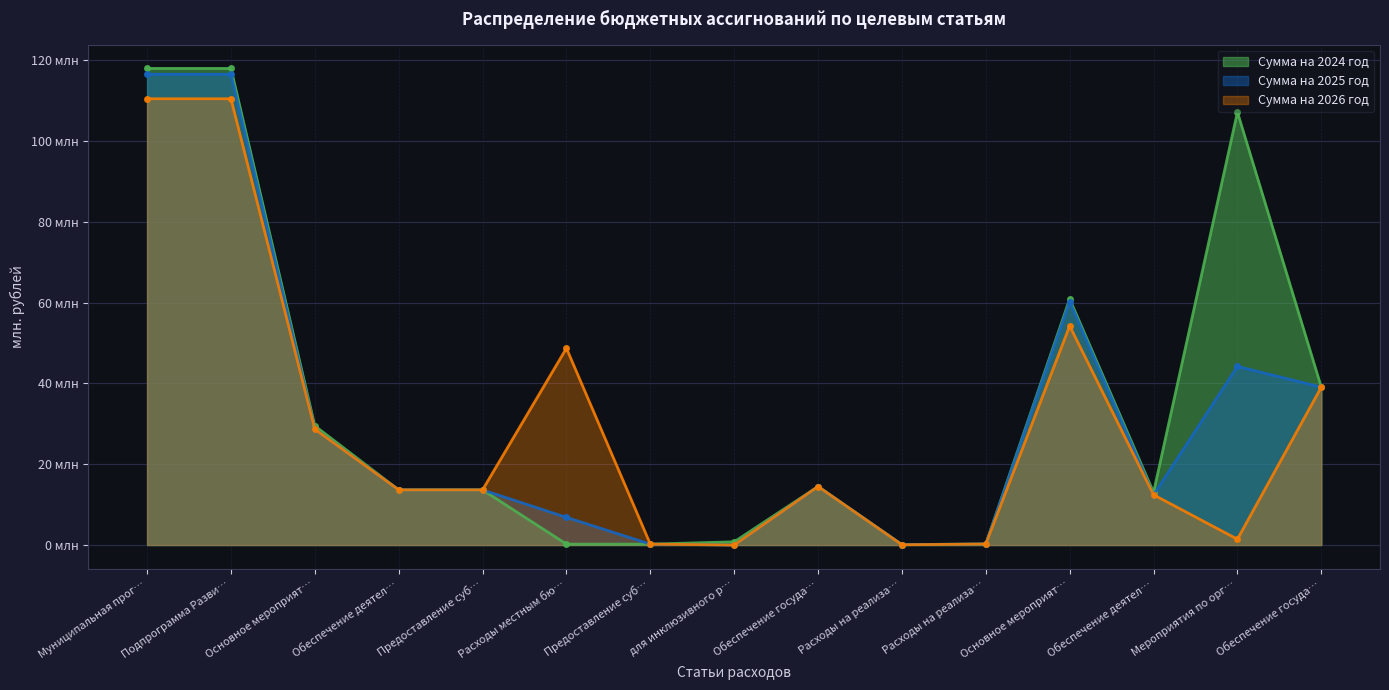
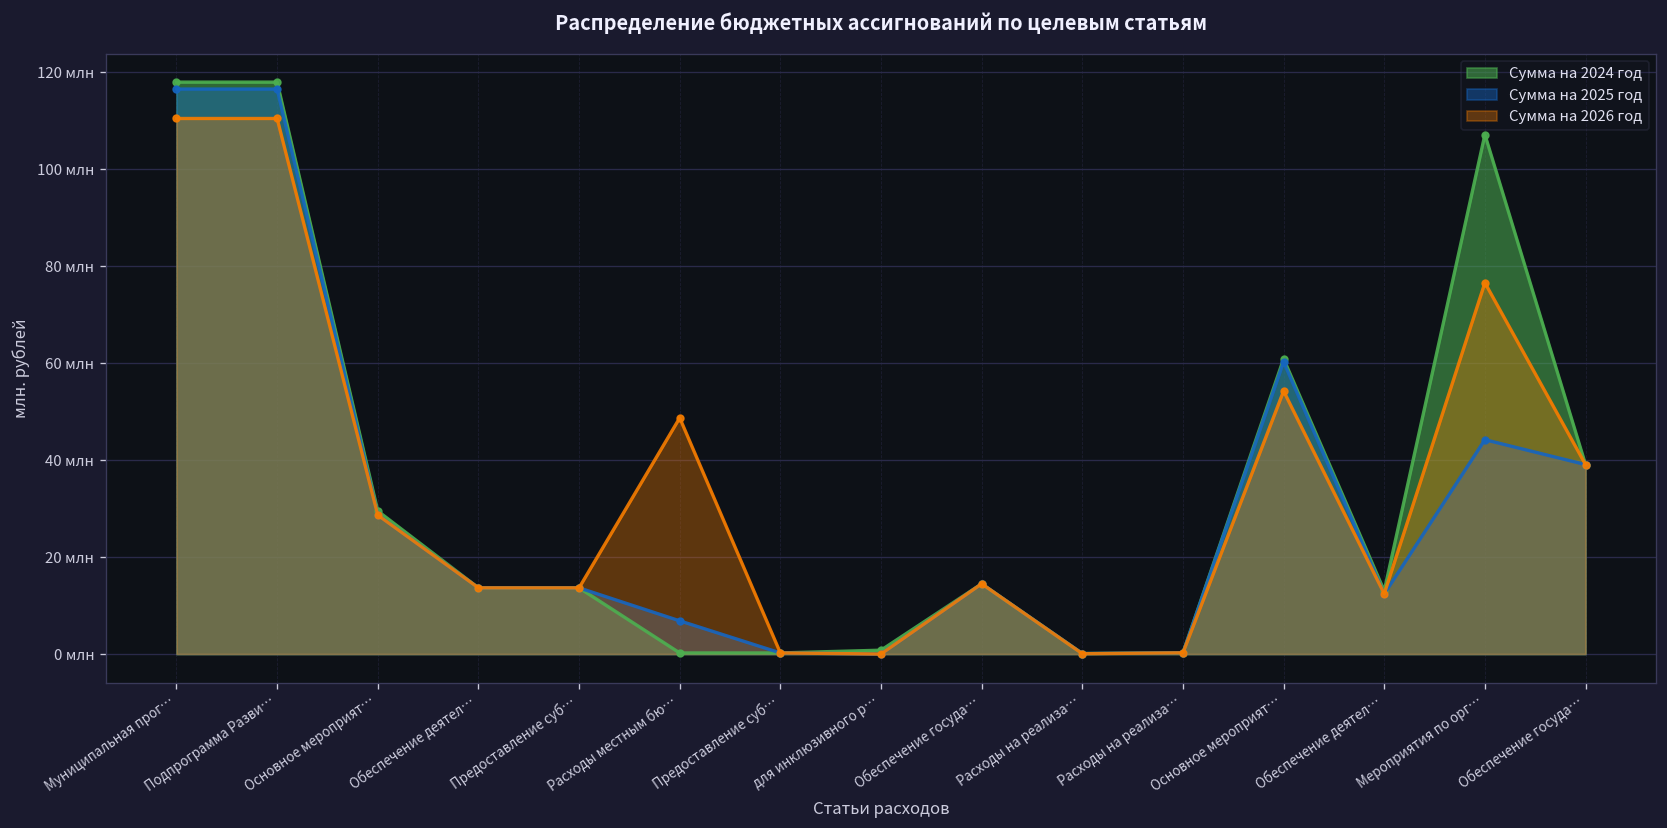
  {
    "Сумма на 2024 год": {
      "Муниципальная прог…": "118 млн",
      "Подпрограмма Разви…": "118 млн",
      "Расходы местным бю…": "0 млн",
      "для инклюзивного р…": "1 млн"
    },
    "Сумма на 2025 год": {
      "Муниципальная прог…": "117 млн",
      "Подпрограмма Разви…": "117 млн",
      "Расходы местным бю…": "7 млн",
      "Мероприятия по орг…": "44 млн"
    },
    "Сумма на 2026 год": {
      "Муниципальная прог…": "110 млн",
      "Подпрограмма Разви…": "110 млн",
      "Расходы местным бю…": "49 млн",
-     "Мероприятия по орг…": "1 млн"
+     "Мероприятия по орг…": "77 млн"
    }
  }
